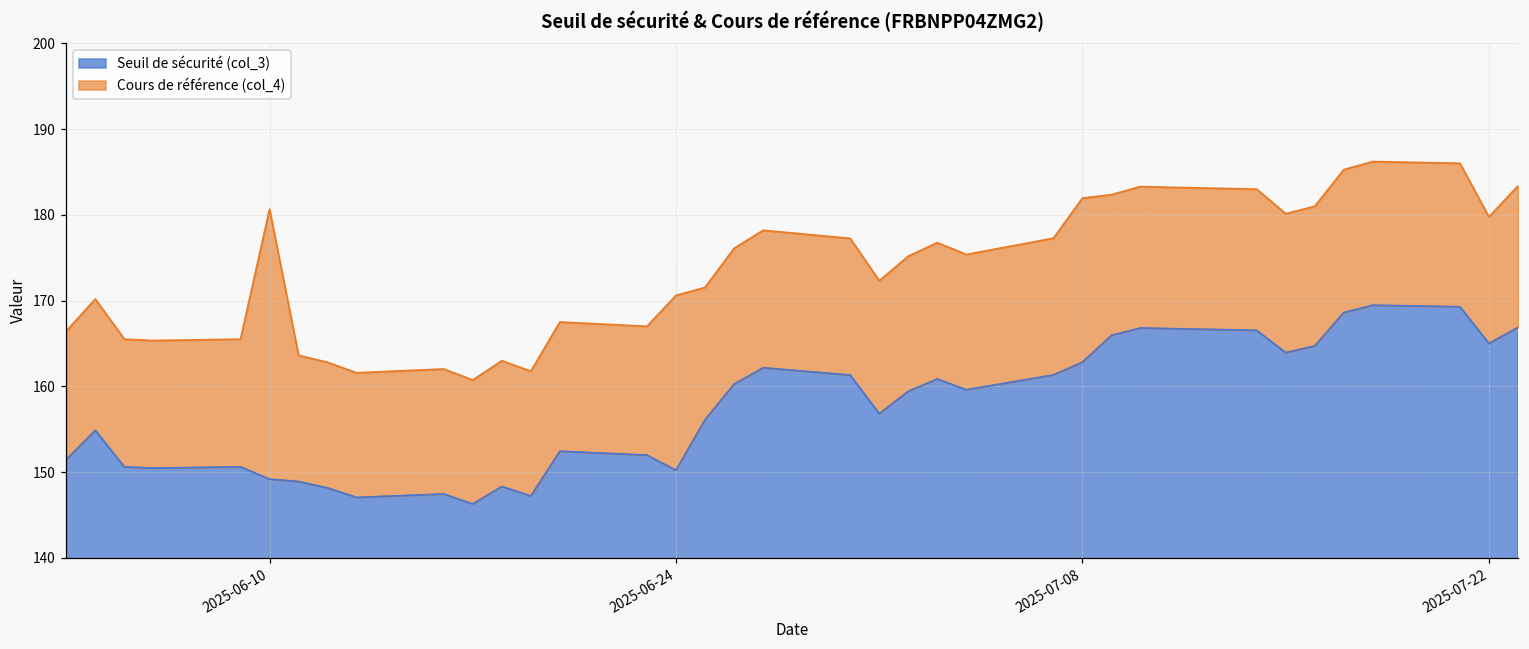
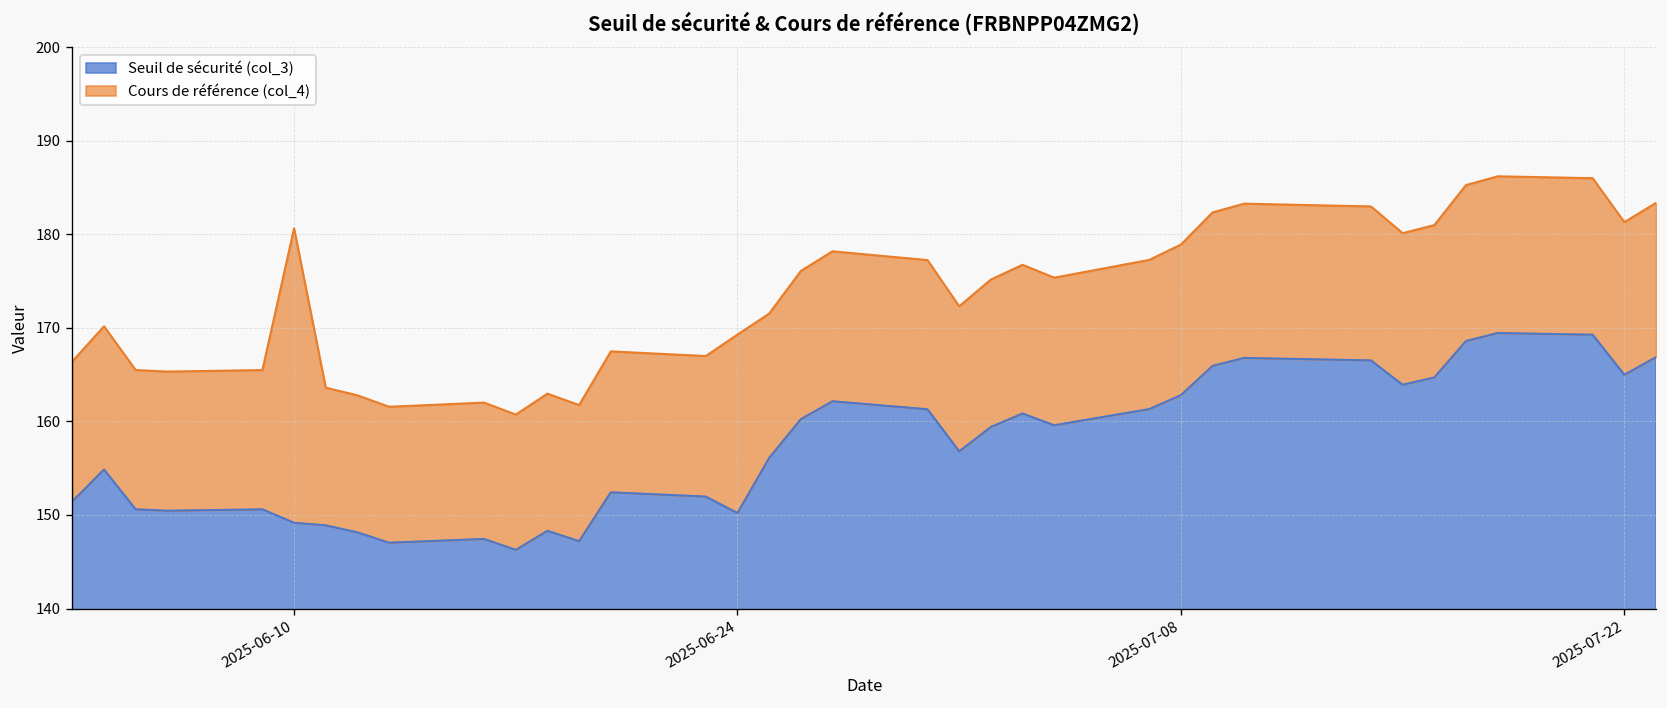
  {
    "Seuil de sécurité (col_3)": {
      "2025-06-10": 149,
      "2025-06-24": 150,
      "2025-07-08": 163,
      "2025-07-22": 165
    },
    "Cours de référence (col_4)": {
      "2025-06-10": 181,
-     "2025-06-24": 171,
-     "2025-07-08": 182,
-     "2025-07-22": 180
+     "2025-06-24": 169,
+     "2025-07-08": 179,
+     "2025-07-22": 181
    }
  }
